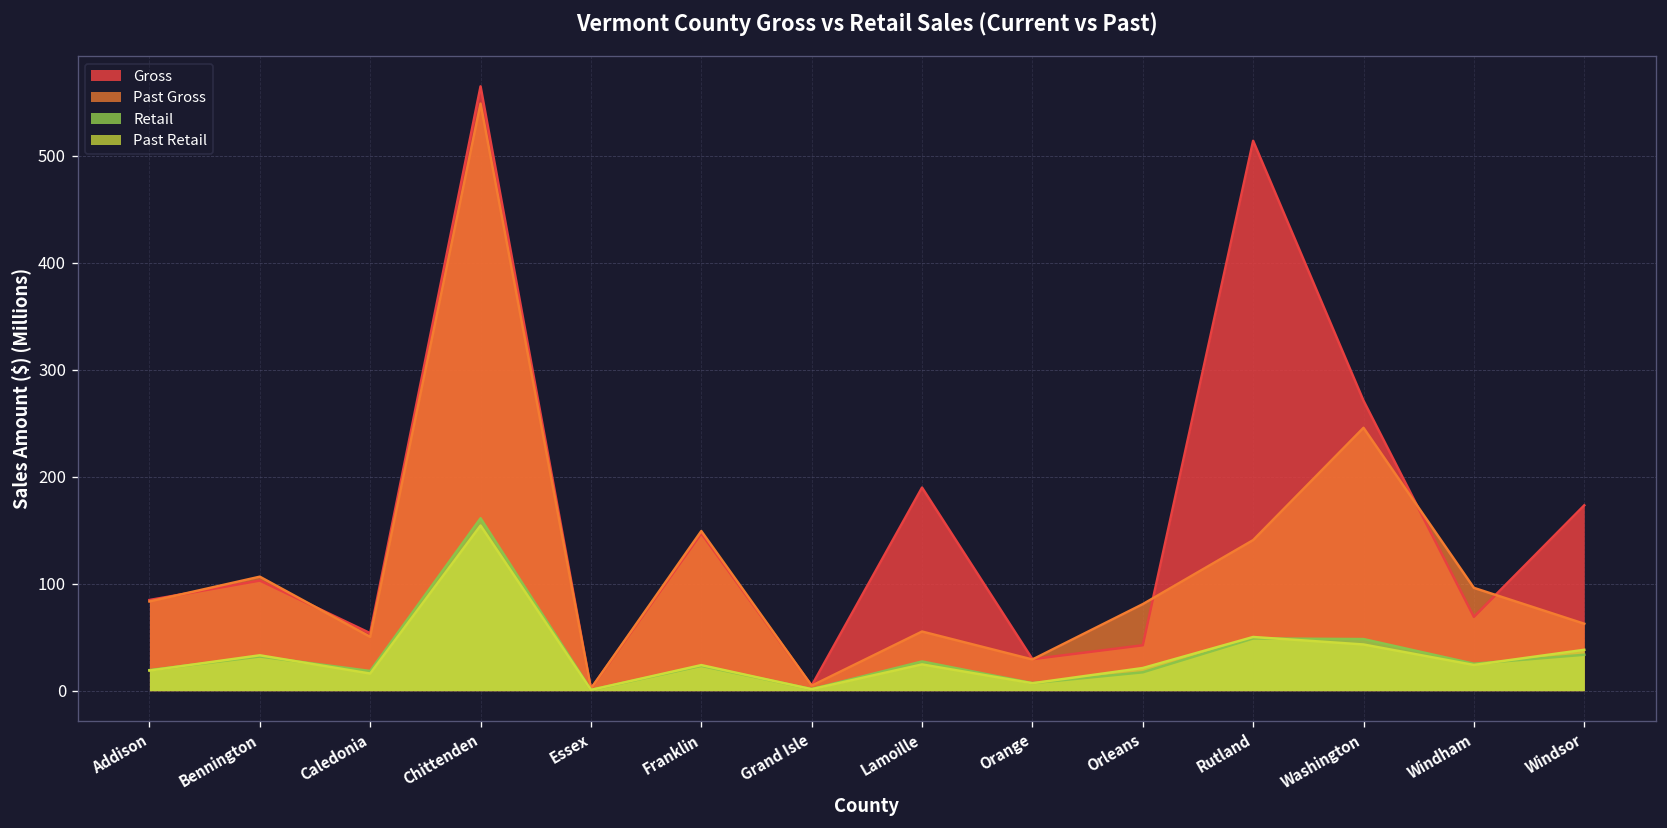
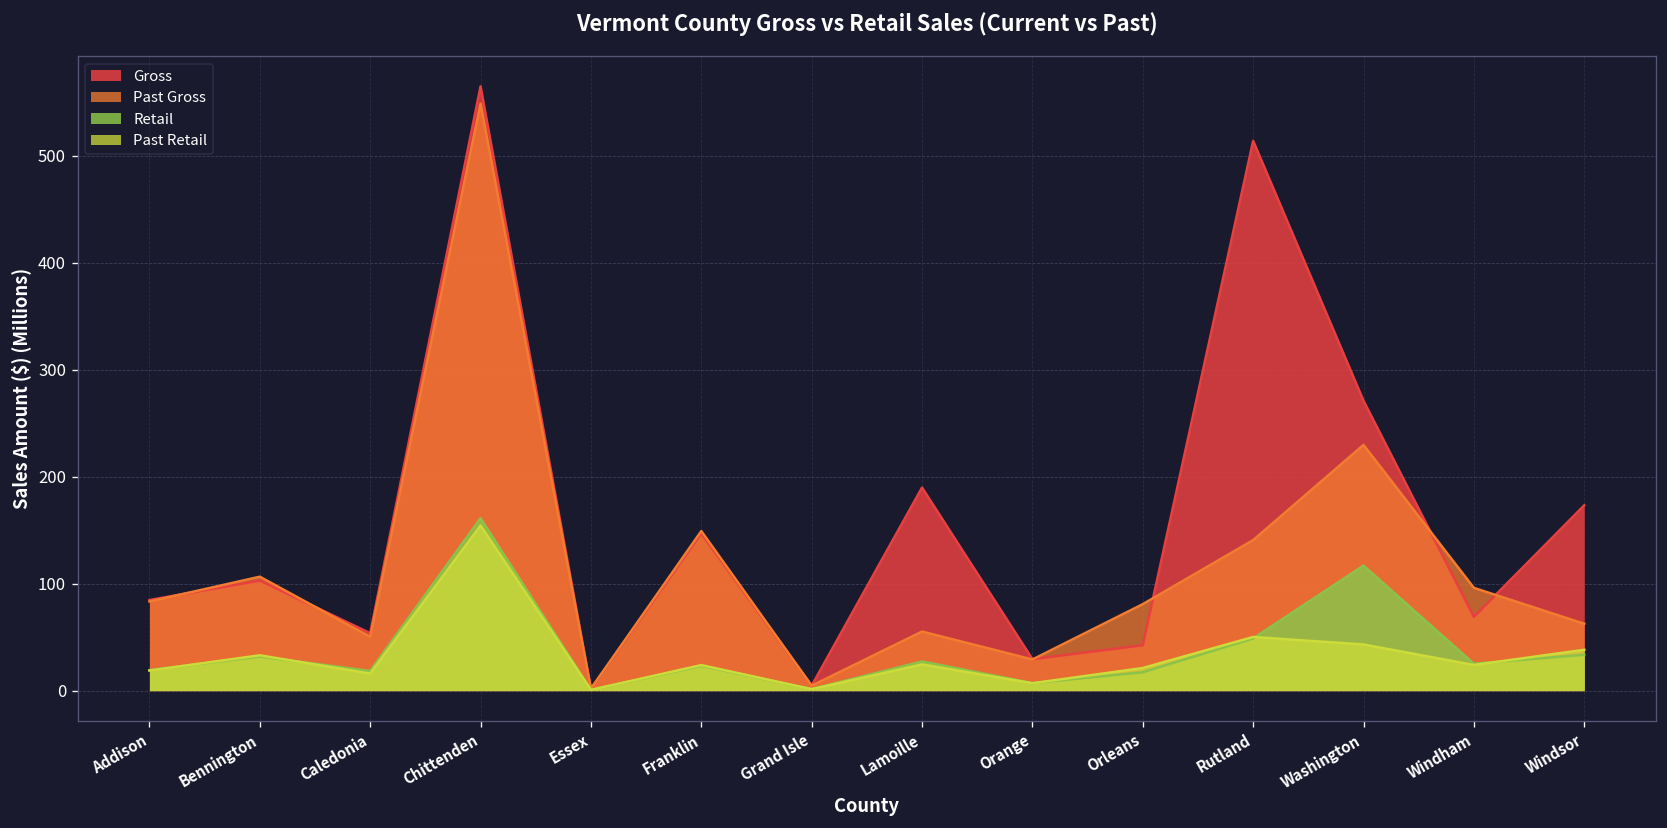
  {
    "Gross": {
      "Bennington": 100,
      "Caledonia": 50,
      "Chittenden": 560,
      "Lamoille": 190,
      "Orleans": 40,
      "Rutland": 510,
      "Washington": 270,
      "Windham": 70,
      "Windsor": 170
    },
    "Past Gross": {
      "Bennington": 110,
      "Caledonia": 50,
      "Chittenden": 550,
      "Lamoille": 60,
      "Orleans": 80,
      "Rutland": 140,
-     "Washington": 250,
+     "Washington": 230,
      "Windham": 100,
      "Windsor": 60
    },
    "Retail": {
      "Chittenden": 160,
      "Orleans": 20,
-     "Washington": 50,
+     "Washington": 120,
      "Windsor": 30
    },
    "Past Retail": {
      "Chittenden": 150,
      "Orleans": 20,
      "Washington": 40,
      "Windsor": 40
    }
  }
